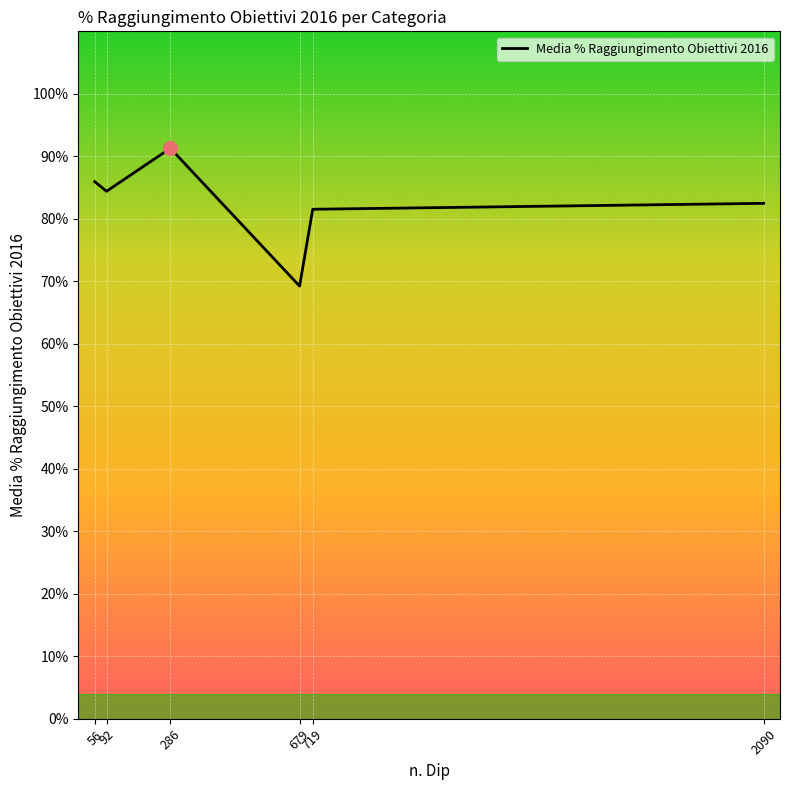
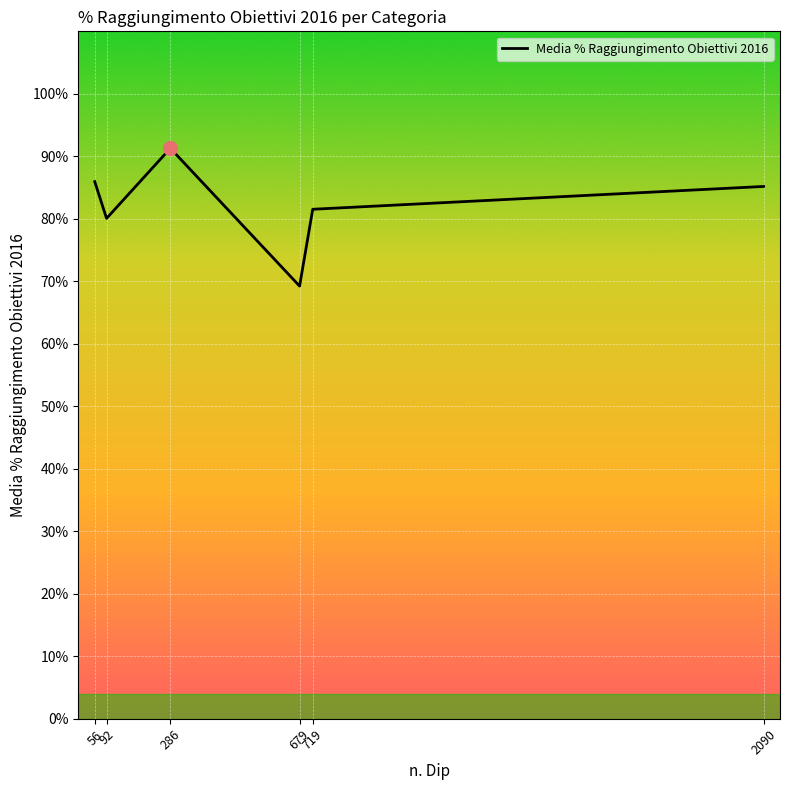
  {
    "Media % Raggiungimento Obiettivi 2016": {
      "56": "86%",
-     "92": "84%",
+     "92": "80%",
      "679": "69%",
      "719": "82%",
-     "2090": "82%"
+     "2090": "85%"
    }
  }
